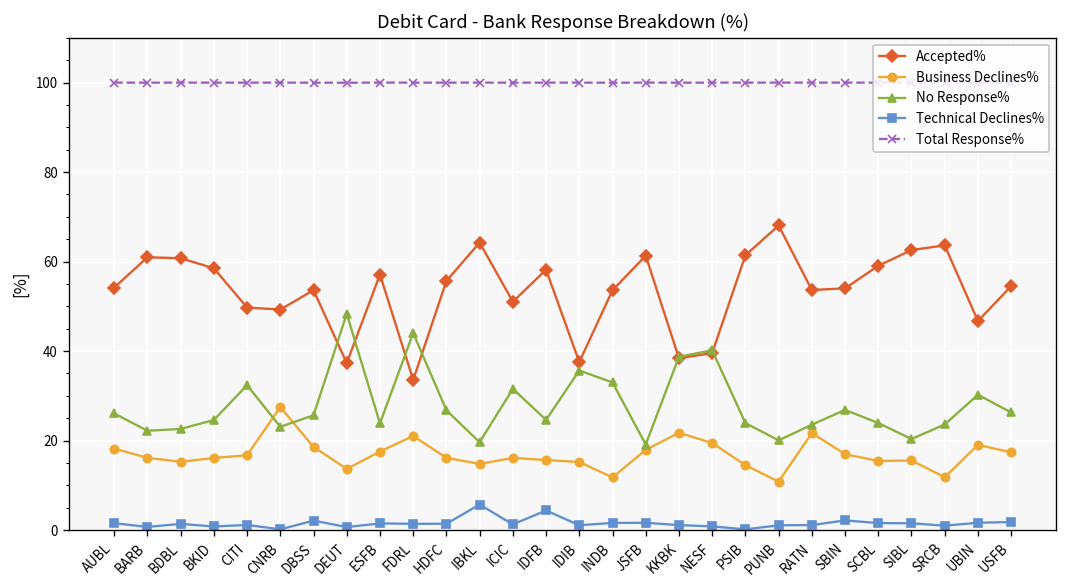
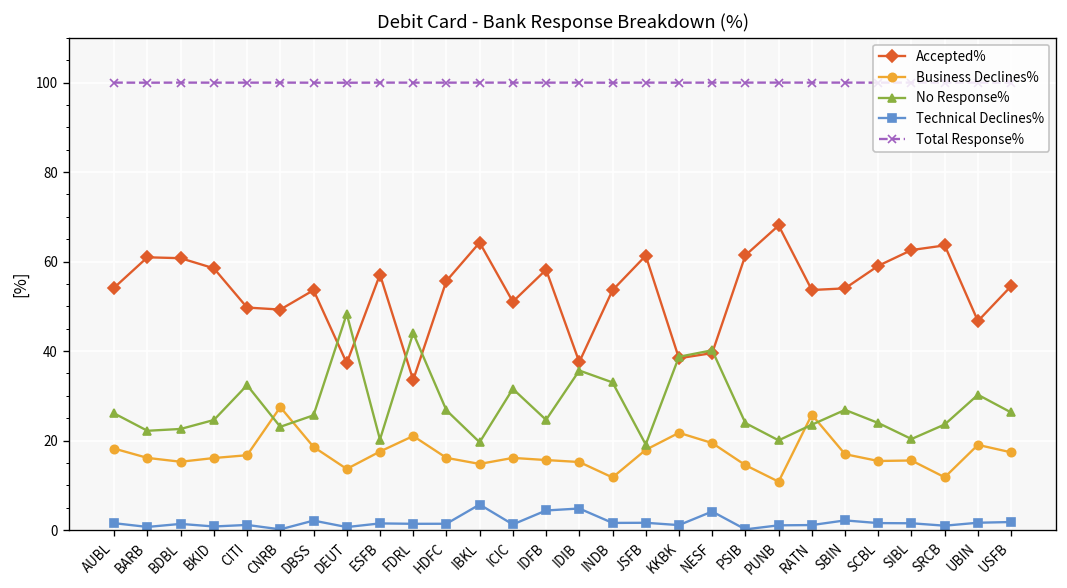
  {
    "Accepted%": {
      "AUBL": 54,
      "BARB": 61,
      "BDBL": 61,
      "BKID": 59,
      "CITI": 50,
      "CNRB": 49,
      "DBSS": 54,
      "DEUT": 37,
      "ESFB": 57,
      "FDRL": 34,
      "HDFC": 56,
      "IBKL": 64,
      "ICIC": 51,
      "IDFB": 58,
      "IDIB": 38,
      "INDB": 54,
      "JSFB": 61,
      "PSIB": 61,
      "PUNB": 68,
      "RATN": 54,
      "SBIN": 54,
      "SCBL": 59,
      "SIBL": 63,
      "SRCB": 64,
      "UBIN": 47,
      "USFB": 55
    },
    "Business Declines%": {
      "AUBL": 18,
      "BARB": 16,
      "BDBL": 15,
      "BKID": 16,
      "CITI": 17,
      "CNRB": 27,
      "DBSS": 19,
      "DEUT": 14,
      "ESFB": 18,
      "FDRL": 21,
      "HDFC": 16,
      "IBKL": 15,
      "ICIC": 16,
      "IDFB": 16,
      "IDIB": 15,
      "INDB": 12,
      "JSFB": 18,
      "KKBK": 22,
      "NESF": 19,
      "PSIB": 15,
      "PUNB": 11,
-     "RATN": 22,
+     "RATN": 26,
      "SBIN": 17,
      "SCBL": 15,
      "SIBL": 16,
      "SRCB": 12,
      "UBIN": 19,
      "USFB": 17
    },
    "No Response%": {
      "AUBL": 26,
      "BARB": 22,
      "BDBL": 23,
      "BKID": 25,
      "CITI": 32,
      "CNRB": 23,
      "DBSS": 26,
      "DEUT": 48,
-     "ESFB": 24,
+     "ESFB": 20,
      "FDRL": 44,
      "HDFC": 27,
      "IBKL": 20,
      "ICIC": 32,
      "IDFB": 25,
      "IDIB": 36,
      "INDB": 33,
      "JSFB": 19,
      "PSIB": 24,
      "PUNB": 20,
      "RATN": 24,
      "SBIN": 27,
      "SCBL": 24,
      "SIBL": 20,
      "SRCB": 24,
      "UBIN": 30,
      "USFB": 26
    },
    "Technical Declines%": {
      "AUBL": 2,
      "BARB": 1,
      "BDBL": 1,
      "BKID": 1,
      "CITI": 1,
      "CNRB": 0,
      "DBSS": 2,
      "DEUT": 1,
      "ESFB": 1,
      "FDRL": 1,
      "HDFC": 1,
      "IBKL": 6,
      "ICIC": 1,
      "IDFB": 4,
-     "IDIB": 1,
+     "IDIB": 5,
      "INDB": 2,
      "JSFB": 2,
      "KKBK": 1,
-     "NESF": 1,
+     "NESF": 4,
      "PSIB": 0,
      "PUNB": 1,
      "RATN": 1,
      "SBIN": 2,
      "SCBL": 2,
      "SIBL": 2,
      "SRCB": 1,
      "UBIN": 2,
      "USFB": 2
    },
    "Total Response%": {
      "AUBL": 100,
      "BARB": 100,
      "BDBL": 100,
      "BKID": 100,
      "CITI": 100,
      "CNRB": 100,
      "DBSS": 100,
      "DEUT": 100,
      "ESFB": 100,
      "FDRL": 100,
      "HDFC": 100,
      "IBKL": 100,
      "ICIC": 100,
      "IDFB": 100,
      "IDIB": 100,
      "INDB": 100,
      "JSFB": 100,
      "KKBK": 100,
      "NESF": 100,
      "PSIB": 100,
      "PUNB": 100,
      "RATN": 100,
      "SBIN": 100
    }
  }
